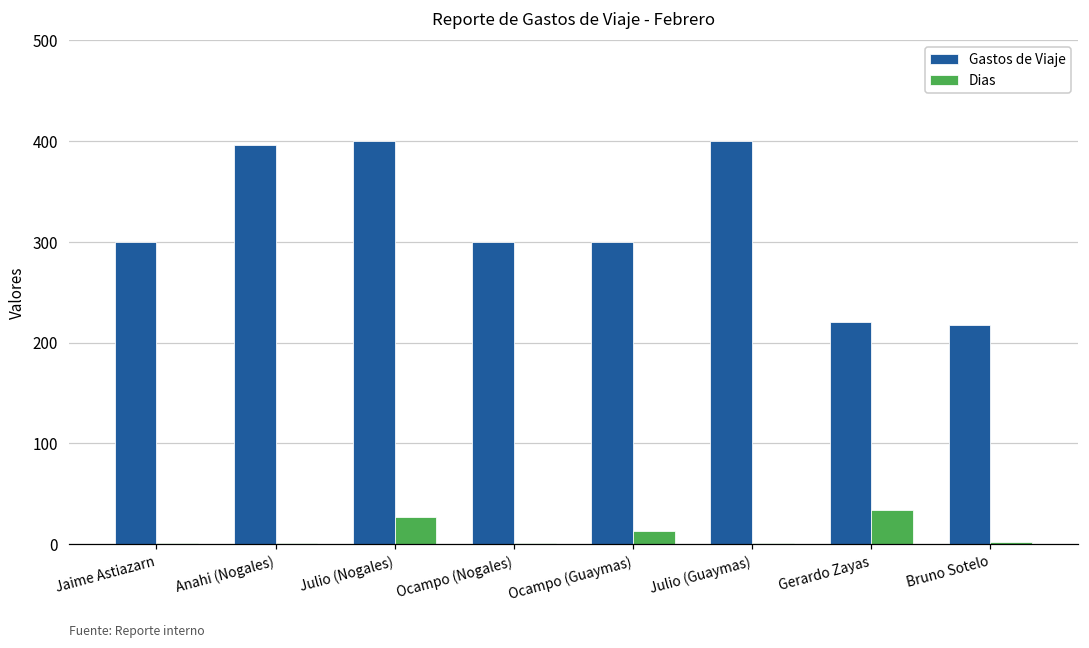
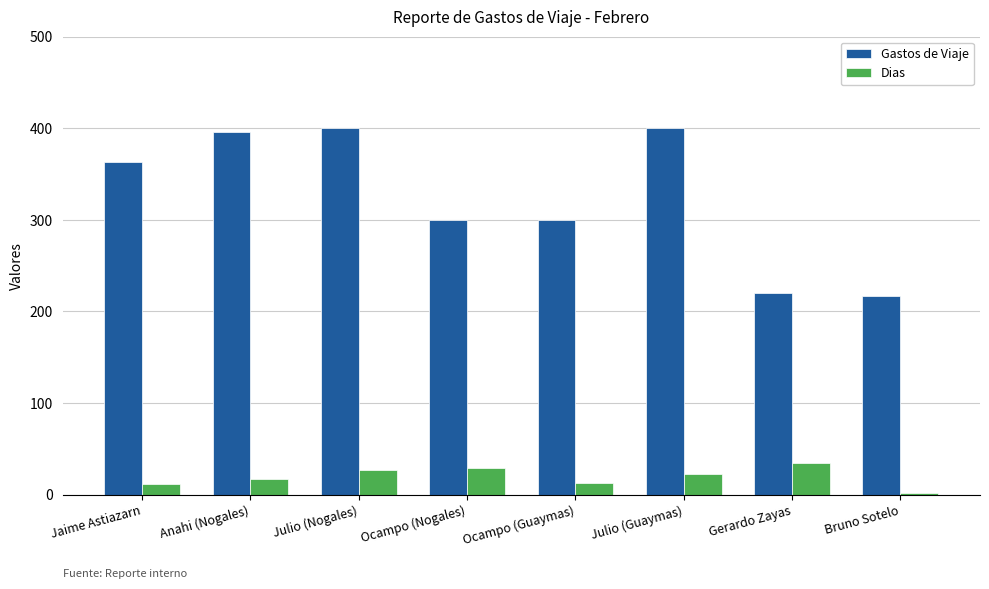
  {
    "Gastos de Viaje": {
-     "Jaime Astiazarn": 300,
+     "Jaime Astiazarn": 360,
      "Anahi (Nogales)": 400,
      "Julio (Nogales)": 400,
      "Ocampo (Nogales)": 300,
      "Ocampo (Guaymas)": 300,
      "Julio (Guaymas)": 400,
      "Gerardo Zayas": 220,
      "Bruno Sotelo": 220
    },
    "Dias": {
-     "Jaime Astiazarn": 0,
-     "Anahi (Nogales)": 0,
+     "Jaime Astiazarn": 10,
+     "Anahi (Nogales)": 20,
      "Julio (Nogales)": 30,
-     "Ocampo (Nogales)": 0,
+     "Ocampo (Nogales)": 30,
      "Ocampo (Guaymas)": 10,
-     "Julio (Guaymas)": 0,
+     "Julio (Guaymas)": 20,
      "Gerardo Zayas": 30
    }
  }
